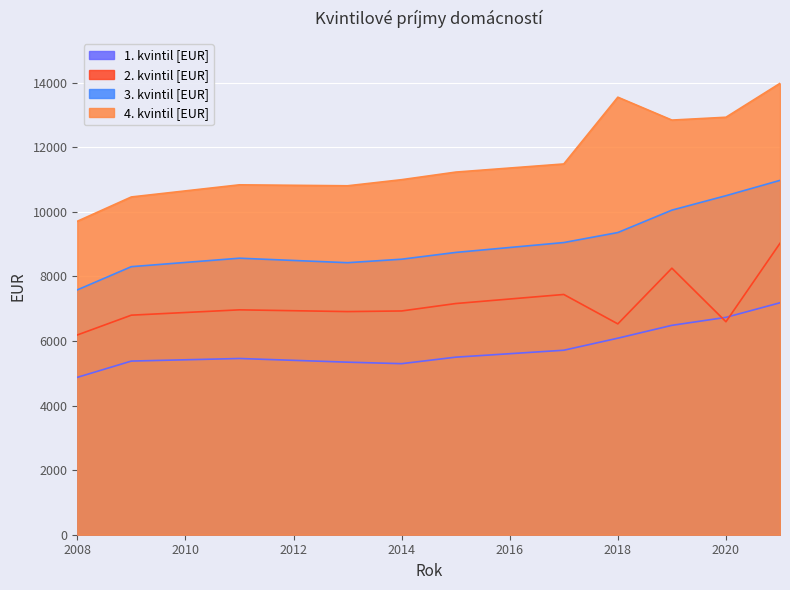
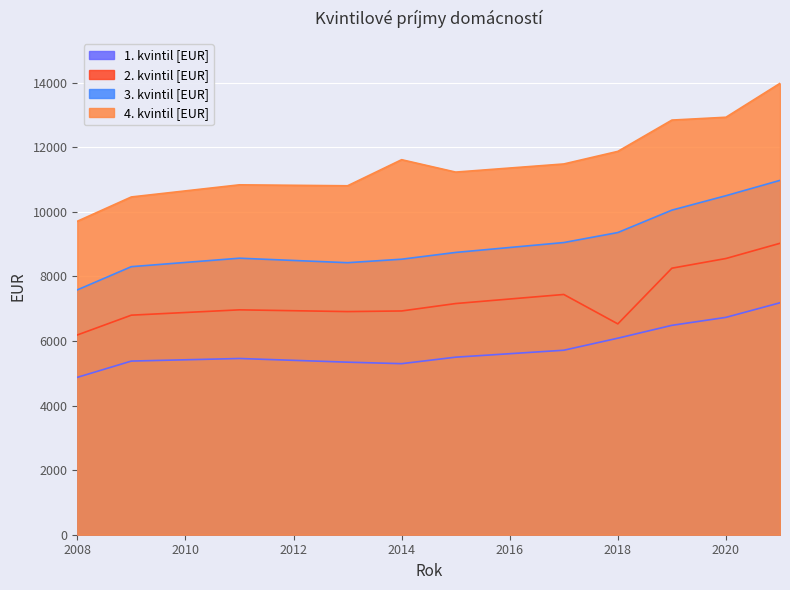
  {
    "2. kvintil [EUR]": {
      "2008": 6200,
      "2014": 6900,
      "2018": 6500,
-     "2020": 6600
+     "2020": 8600
    },
    "4. kvintil [EUR]": {
      "2008": 9700,
-     "2014": 11000,
-     "2018": 13600,
+     "2014": 11600,
+     "2018": 11900,
      "2020": 12900
    }
  }
